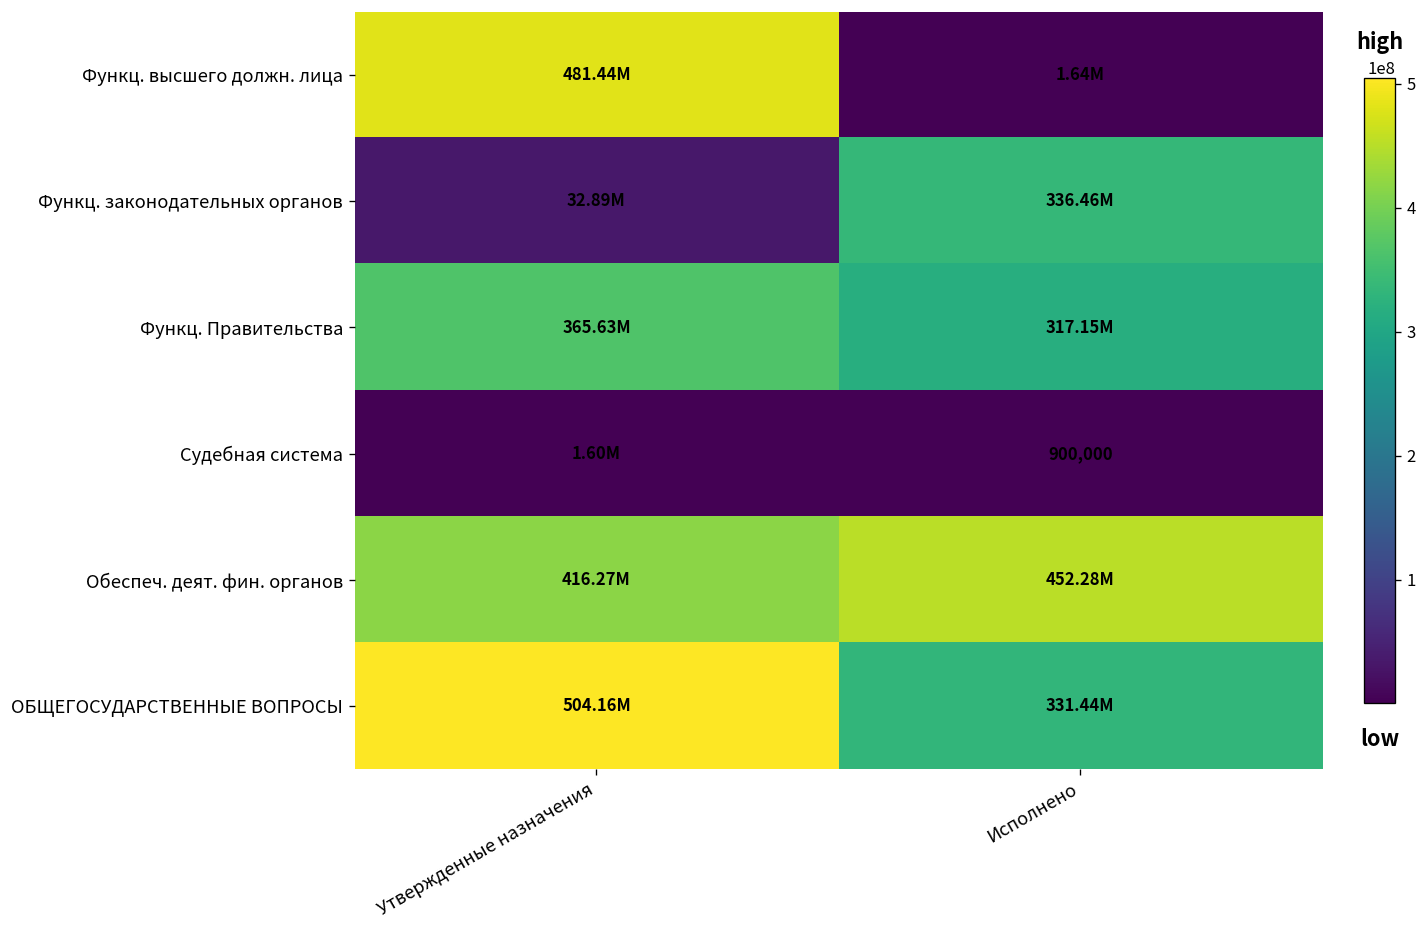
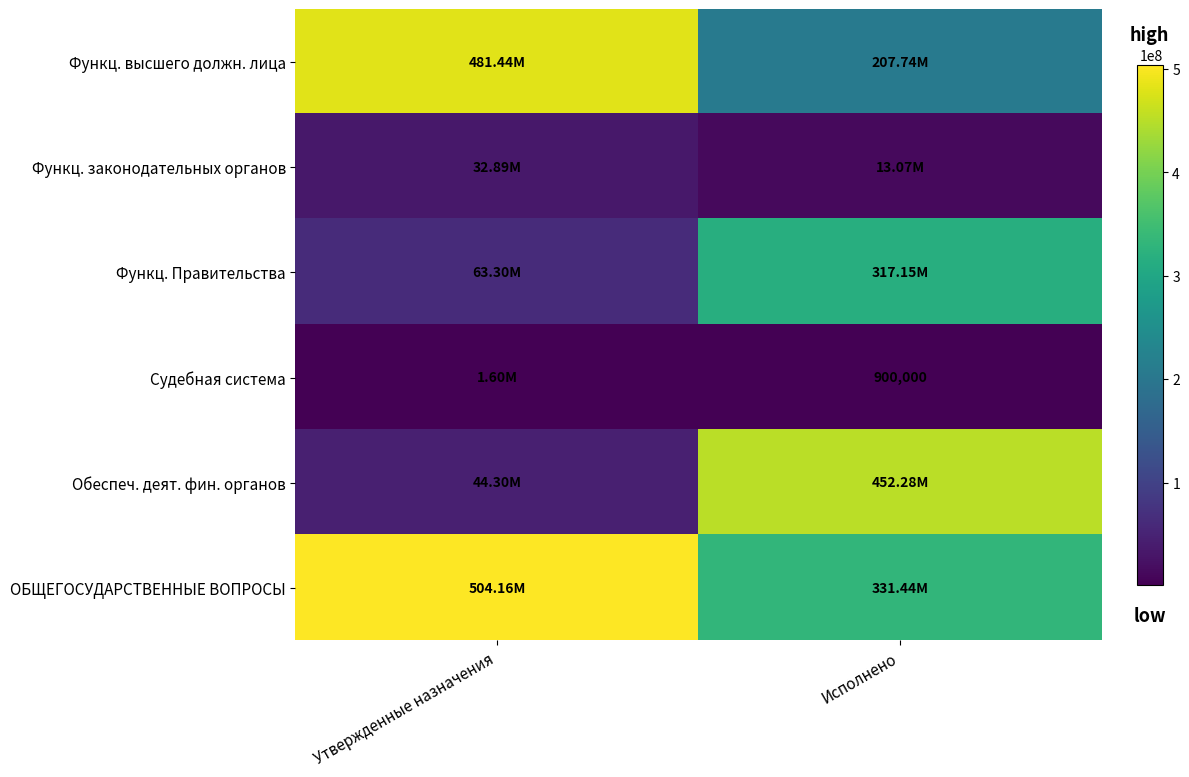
  {
    "Функц. высшего должн. лица": {
      "Утвержденные назначения": "481.44M",
-     "Исполнено": "1.64M"
+     "Исполнено": "207.74M"
    },
    "Функц. законодательных органов": {
      "Утвержденные назначения": "32.89M",
-     "Исполнено": "336.46M"
+     "Исполнено": "13.07M"
    },
    "Функц. Правительства": {
-     "Утвержденные назначения": "365.63M",
+     "Утвержденные назначения": "63.30M",
      "Исполнено": "317.15M"
    },
    "Судебная система": {
      "Утвержденные назначения": "1.60M",
      "Исполнено": "900,000"
    },
    "Обеспеч. деят. фин. органов": {
-     "Утвержденные назначения": "416.27M",
+     "Утвержденные назначения": "44.30M",
      "Исполнено": "452.28M"
    },
    "ОБЩЕГОСУДАРСТВЕННЫЕ ВОПРОСЫ": {
      "Утвержденные назначения": "504.16M",
      "Исполнено": "331.44M"
    }
  }
